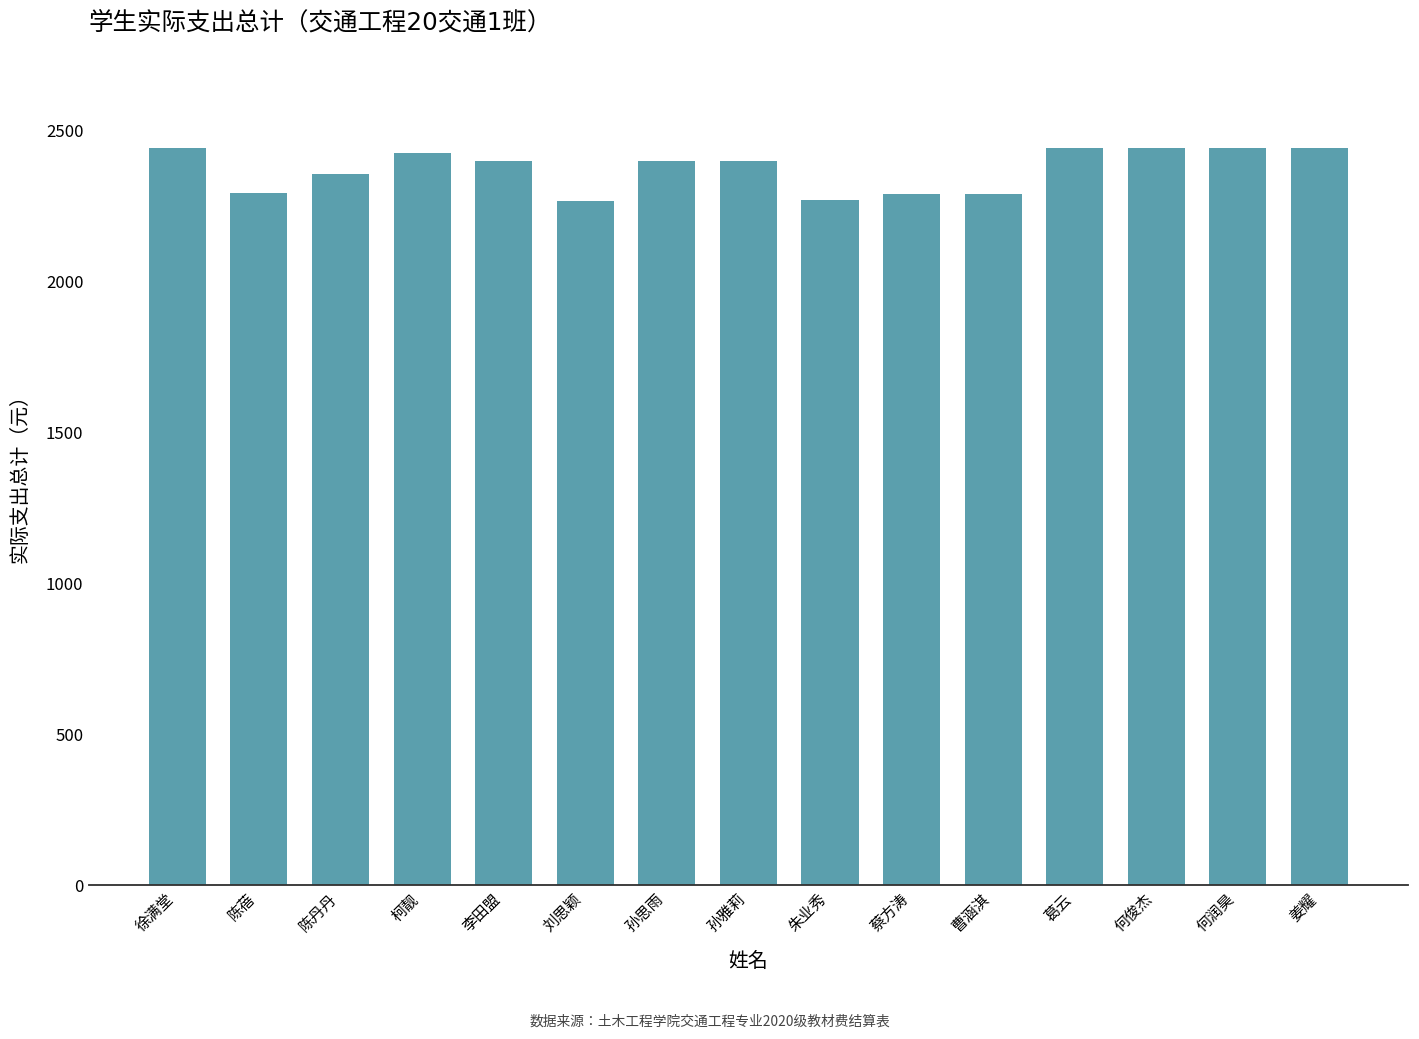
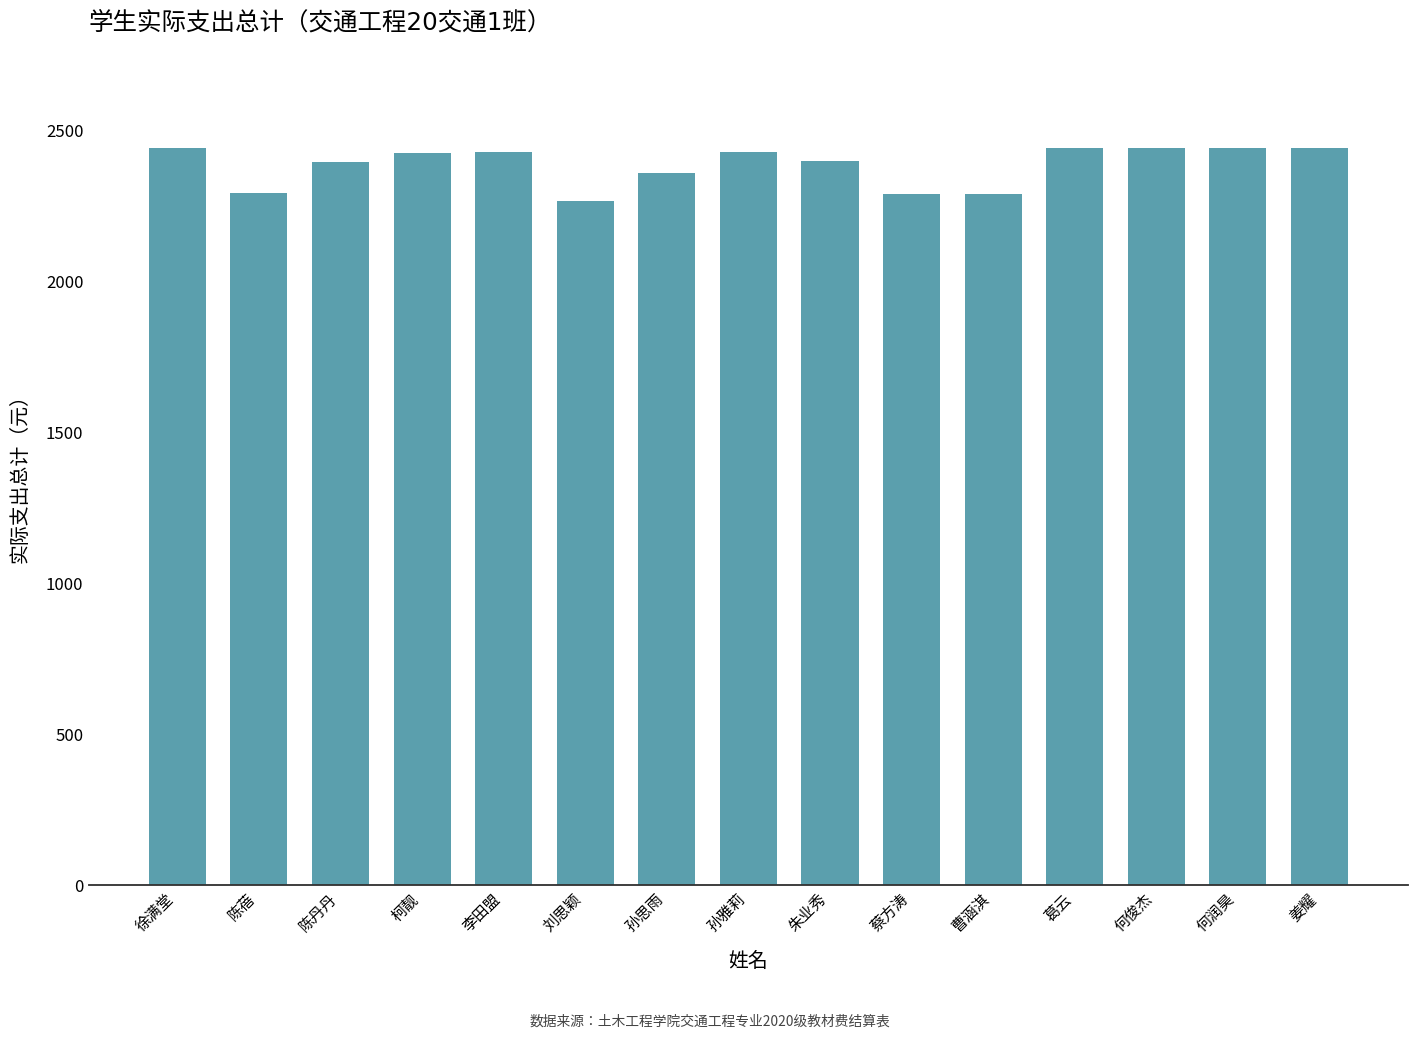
  {
    "徐满堂": 2440,
    "陈蓓": 2290,
-   "陈丹丹": 2350,
+   "陈丹丹": 2390,
    "柯靓": 2420,
-   "李田盟": 2400,
+   "李田盟": 2430,
    "刘思颖": 2270,
-   "孙思雨": 2400,
-   "孙雅莉": 2400,
-   "朱业秀": 2270,
+   "孙思雨": 2360,
+   "孙雅莉": 2430,
+   "朱业秀": 2400,
    "蔡方涛": 2290,
    "曹涵淇": 2290,
    "葛云": 2440,
    "何俊杰": 2440,
    "何润昊": 2440,
    "姜耀": 2440
  }
